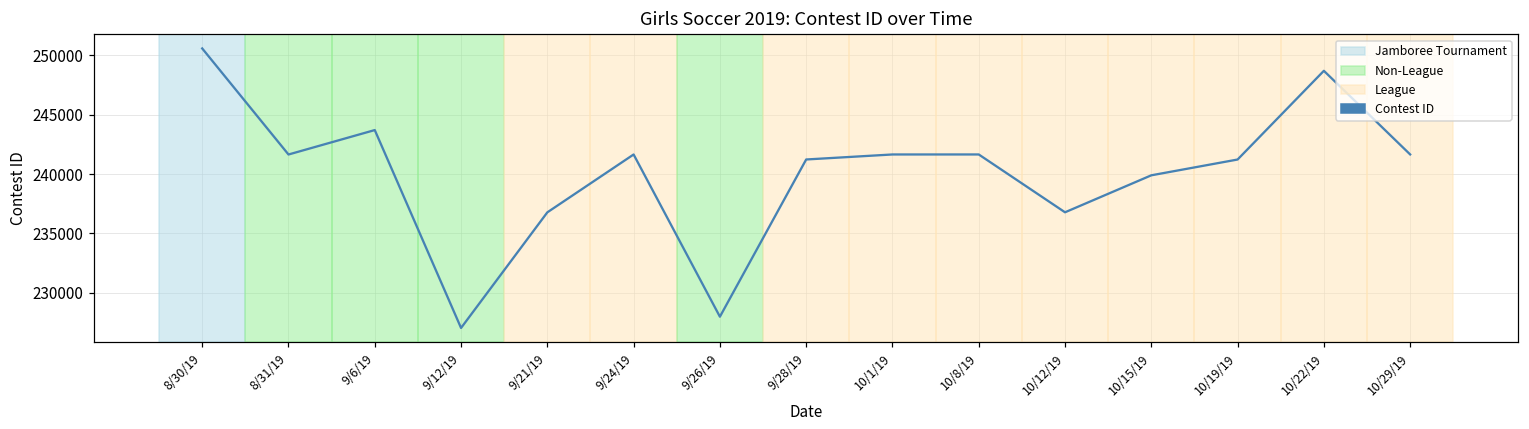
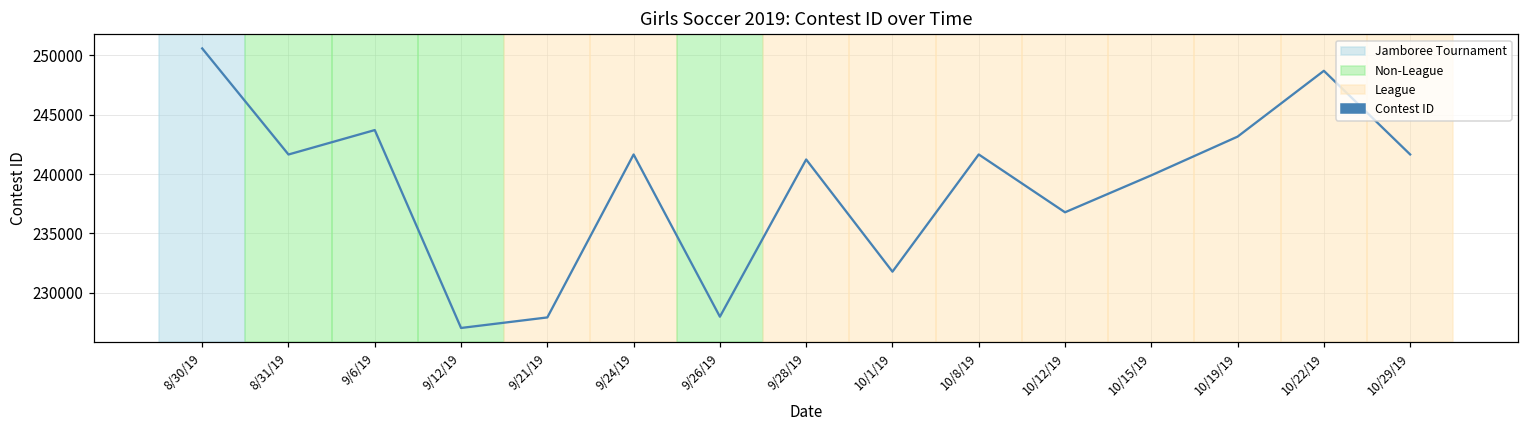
  {
    "8/30/19": 250600,
    "8/31/19": 241700,
    "9/6/19": 243700,
    "9/12/19": 227000,
-   "9/21/19": 236800,
+   "9/21/19": 227900,
    "9/24/19": 241700,
    "9/26/19": 228000,
    "9/28/19": 241200,
-   "10/1/19": 241700,
+   "10/1/19": 231800,
    "10/8/19": 241700,
    "10/12/19": 236800,
    "10/15/19": 239900,
-   "10/19/19": 241200,
+   "10/19/19": 243200,
    "10/22/19": 248700,
    "10/29/19": 241700
  }
